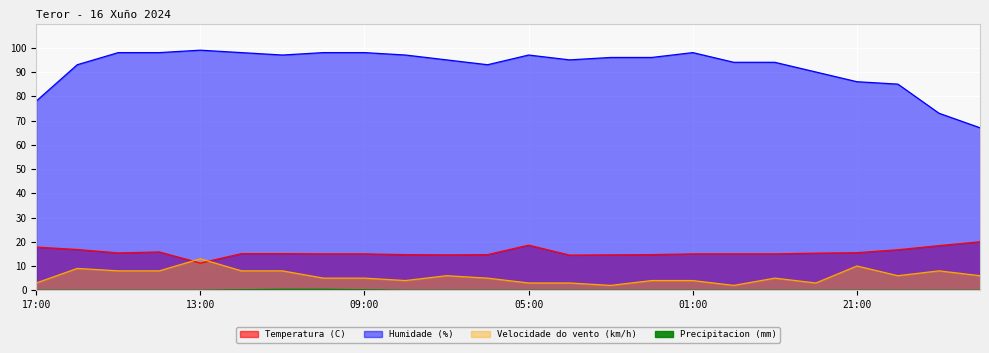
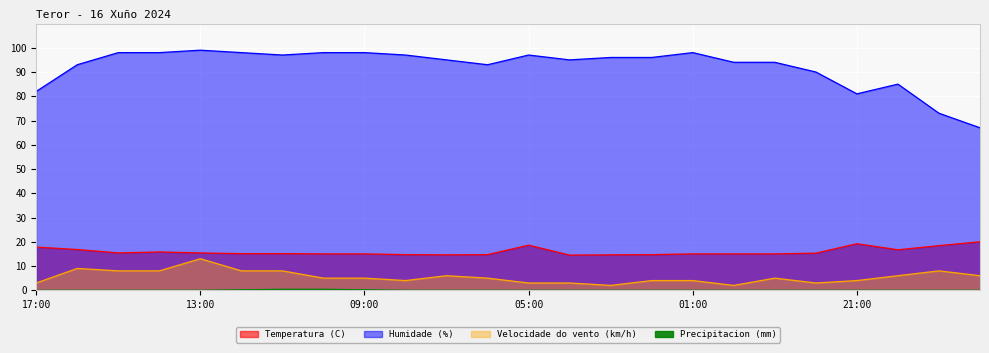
  {
    "Temperatura (C)": {
      "17:00": 18,
-     "13:00": 11,
+     "13:00": 15,
      "09:00": 15,
      "05:00": 19,
      "01:00": 15,
-     "21:00": 16
+     "21:00": 19
    },
    "Humidade (%)": {
-     "17:00": 78,
+     "17:00": 82,
      "13:00": 99,
      "09:00": 98,
      "05:00": 97,
      "01:00": 98,
-     "21:00": 86
+     "21:00": 81
    },
    "Velocidade do vento (km/h)": {
      "17:00": 3,
      "13:00": 13,
      "09:00": 5,
      "05:00": 3,
      "01:00": 4,
-     "21:00": 10
+     "21:00": 4
    },
    "Precipitacion (mm)": {
      "17:00": 0,
      "13:00": 0,
      "09:00": 0,
      "05:00": 0,
      "01:00": 0,
      "21:00": 0
    }
  }
